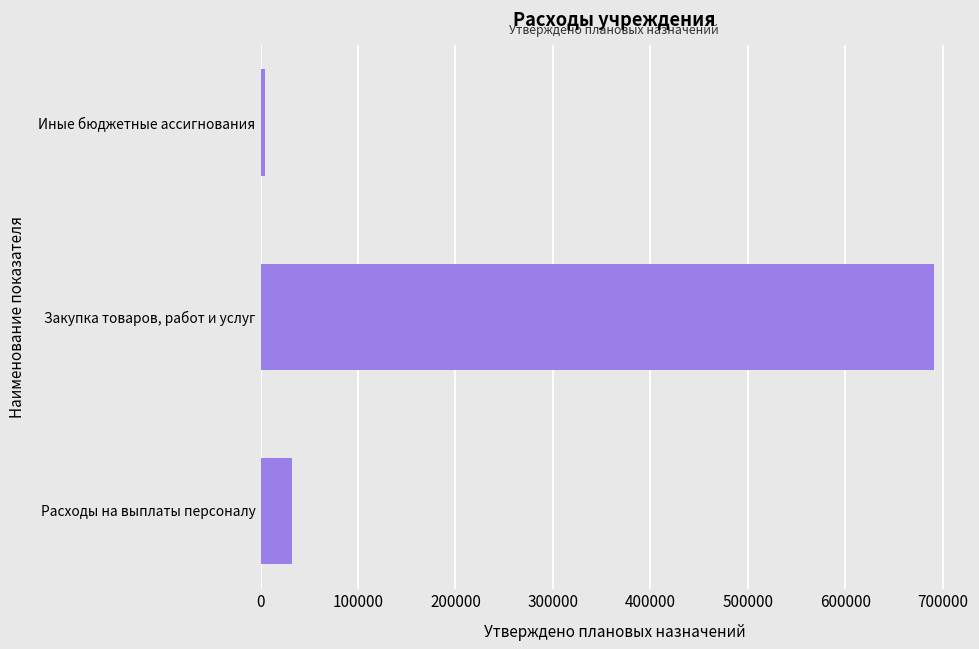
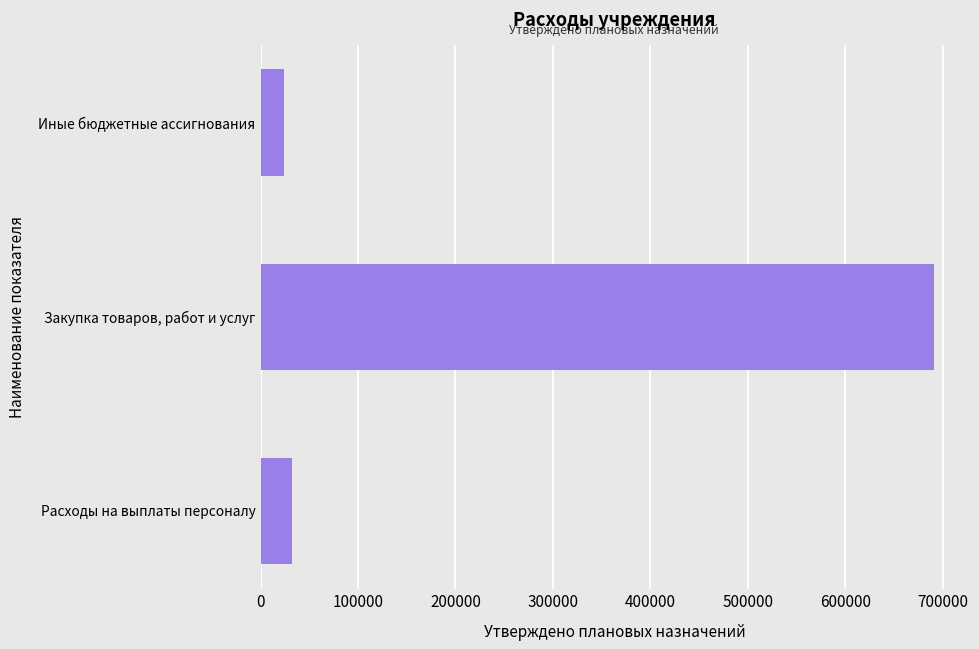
  {
-   "Иные бюджетные ассигнования": 0,
+   "Иные бюджетные ассигнования": 20000,
    "Закупка товаров, работ и услуг": 690000,
    "Расходы на выплаты персоналу": 30000
  }
